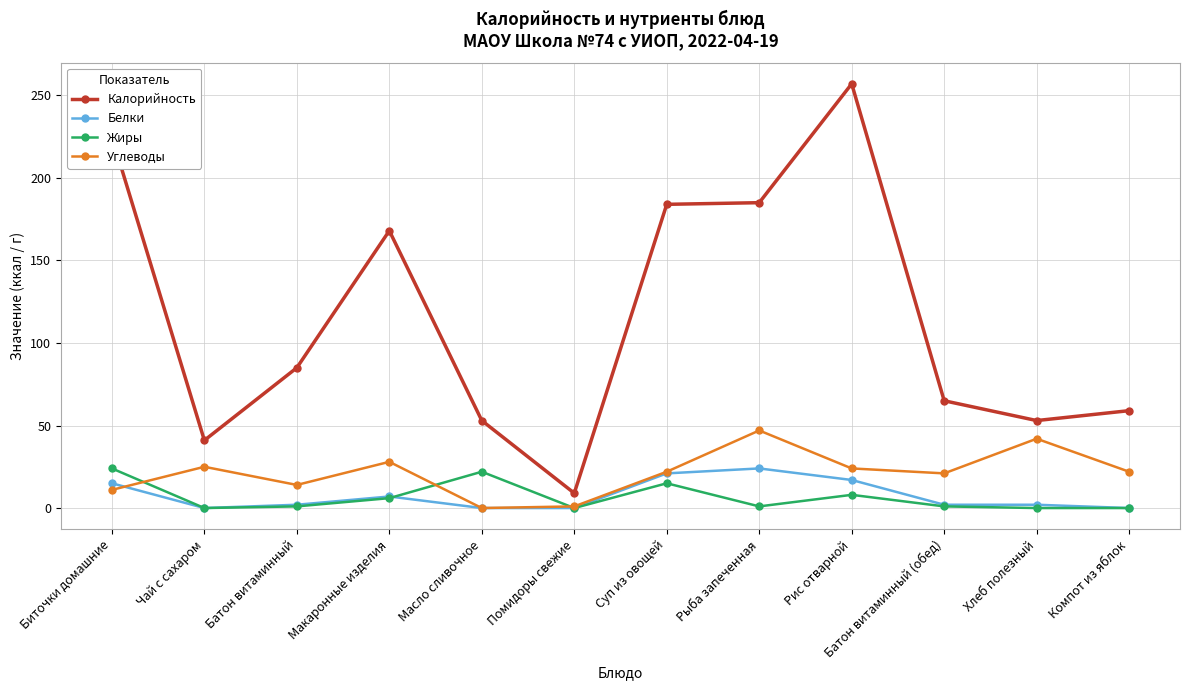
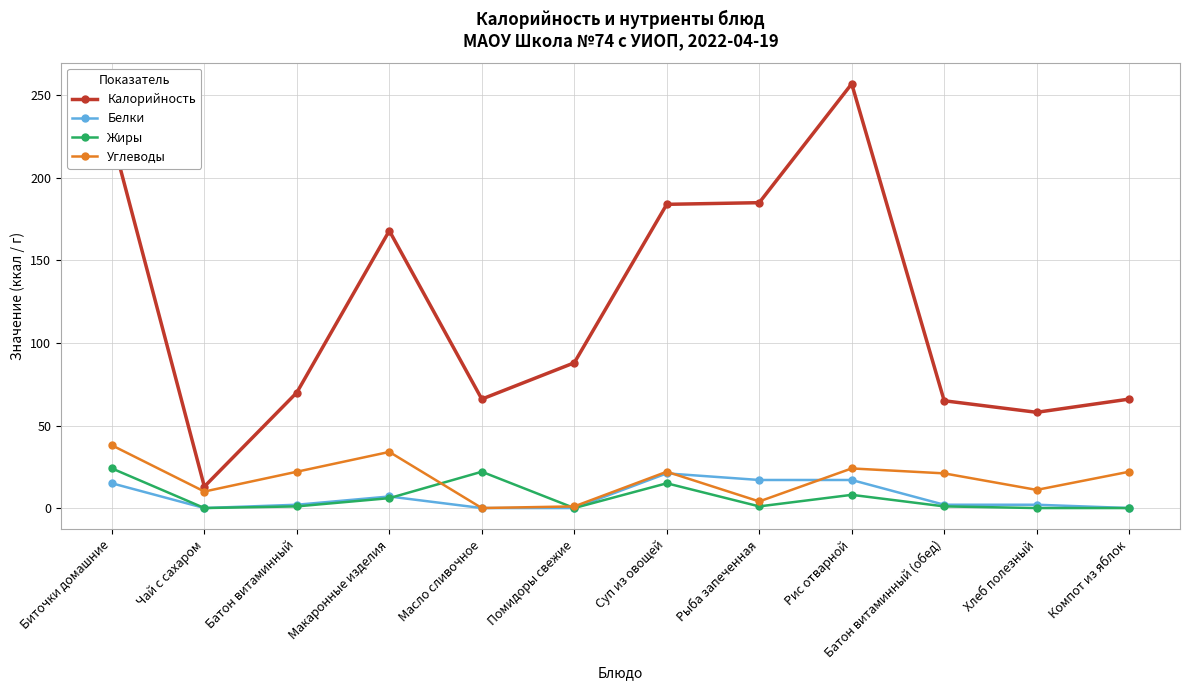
  {
    "Калорийность": {
-     "Чай с сахаром": 41,
-     "Батон витаминный": 85,
+     "Чай с сахаром": 13,
+     "Батон витаминный": 70,
      "Макаронные изделия": 168,
-     "Масло сливочное": 53,
-     "Помидоры свежие": 9,
+     "Масло сливочное": 66,
+     "Помидоры свежие": 88,
      "Суп из овощей": 184,
      "Рыба запеченная": 185,
      "Рис отварной": 257,
      "Батон витаминный (обед)": 65,
-     "Хлеб полезный": 53,
-     "Компот из яблок": 59
+     "Хлеб полезный": 58,
+     "Компот из яблок": 66
    },
    "Белки": {
      "Биточки домашние": 15,
-     "Рыба запеченная": 24,
+     "Рыба запеченная": 17,
      "Рис отварной": 17,
      "Хлеб полезный": 2
    },
    "Жиры": {
      "Биточки домашние": 24,
      "Масло сливочное": 22,
      "Суп из овощей": 15,
      "Рыба запеченная": 1,
      "Рис отварной": 8,
      "Хлеб полезный": 0
    },
    "Углеводы": {
-     "Биточки домашние": 11,
-     "Чай с сахаром": 25,
-     "Батон витаминный": 14,
-     "Макаронные изделия": 28,
-     "Рыба запеченная": 47,
+     "Биточки домашние": 38,
+     "Чай с сахаром": 10,
+     "Батон витаминный": 22,
+     "Макаронные изделия": 34,
+     "Рыба запеченная": 4,
      "Рис отварной": 24,
      "Батон витаминный (обед)": 21,
-     "Хлеб полезный": 42,
+     "Хлеб полезный": 11,
      "Компот из яблок": 22
    }
  }
